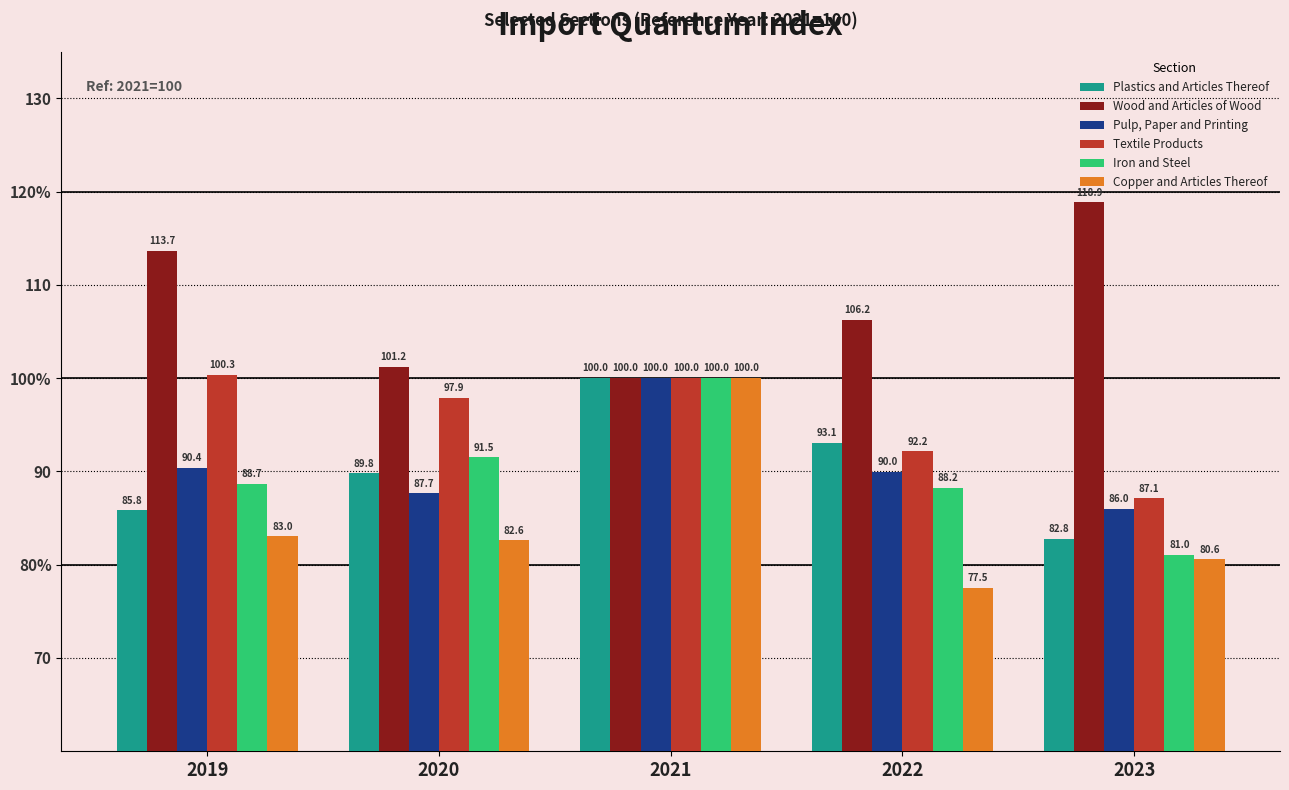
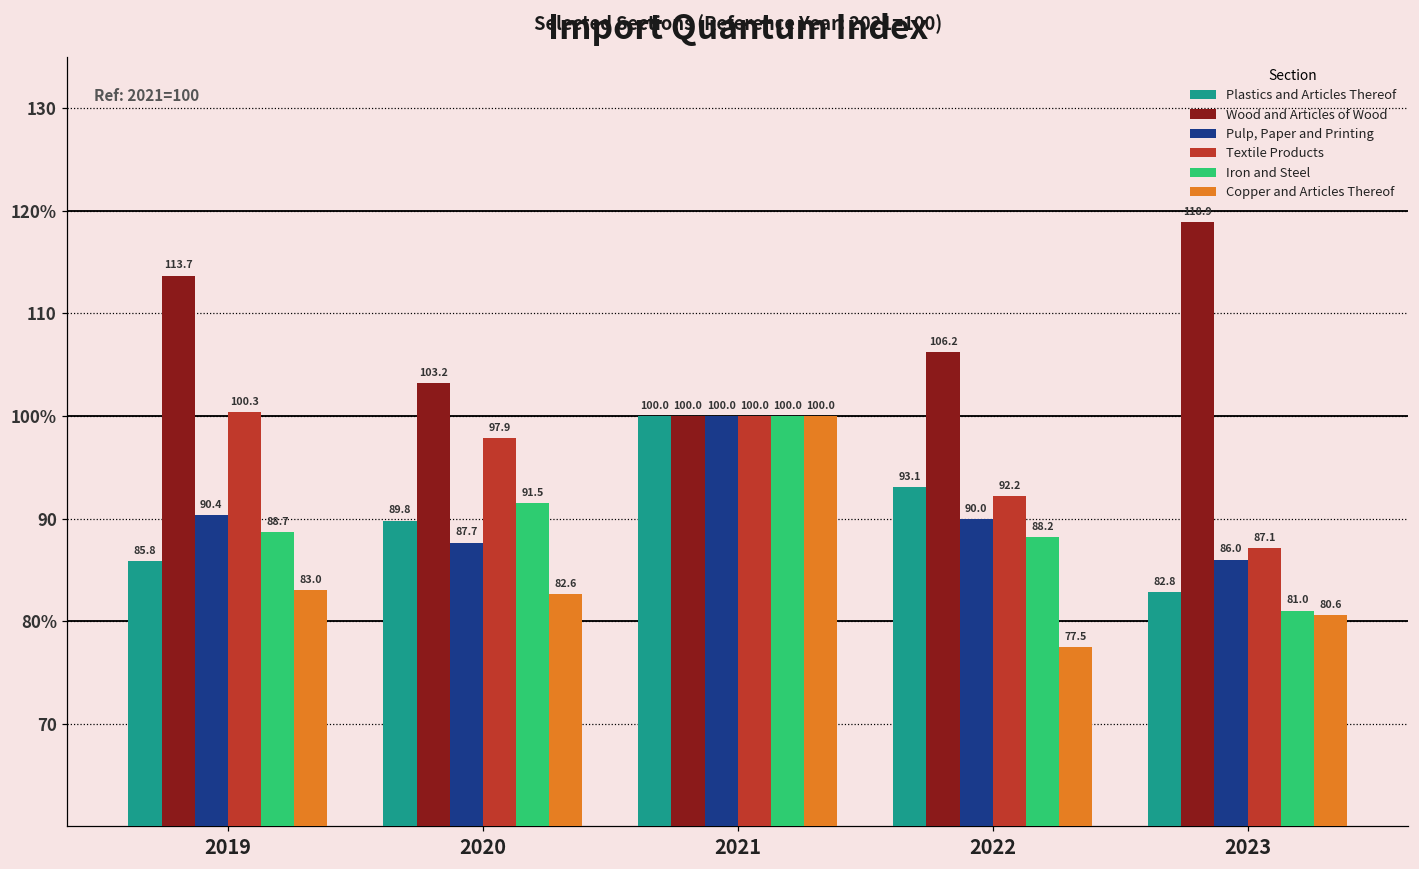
  {
    "Wood and Articles of Wood": {
      "2019": 113.7,
-     "2020": 101.2,
+     "2020": 103.2,
      "2021": 100.0,
      "2022": 106.2,
      "2023": 118.9
    },
    "Pulp, Paper and Printing": {
      "2019": 90.4,
      "2020": 87.7,
      "2021": 100.0,
      "2022": 90.0,
      "2023": 86.0
    },
    "Textile Products": {
      "2019": 100.3,
      "2020": 97.9,
      "2021": 100.0,
      "2022": 92.2,
      "2023": 87.1
    },
    "Copper and Articles Thereof": {
      "2019": 83.0,
      "2020": 82.6,
      "2021": 100.0,
      "2022": 77.5,
      "2023": 80.6
    }
  }
